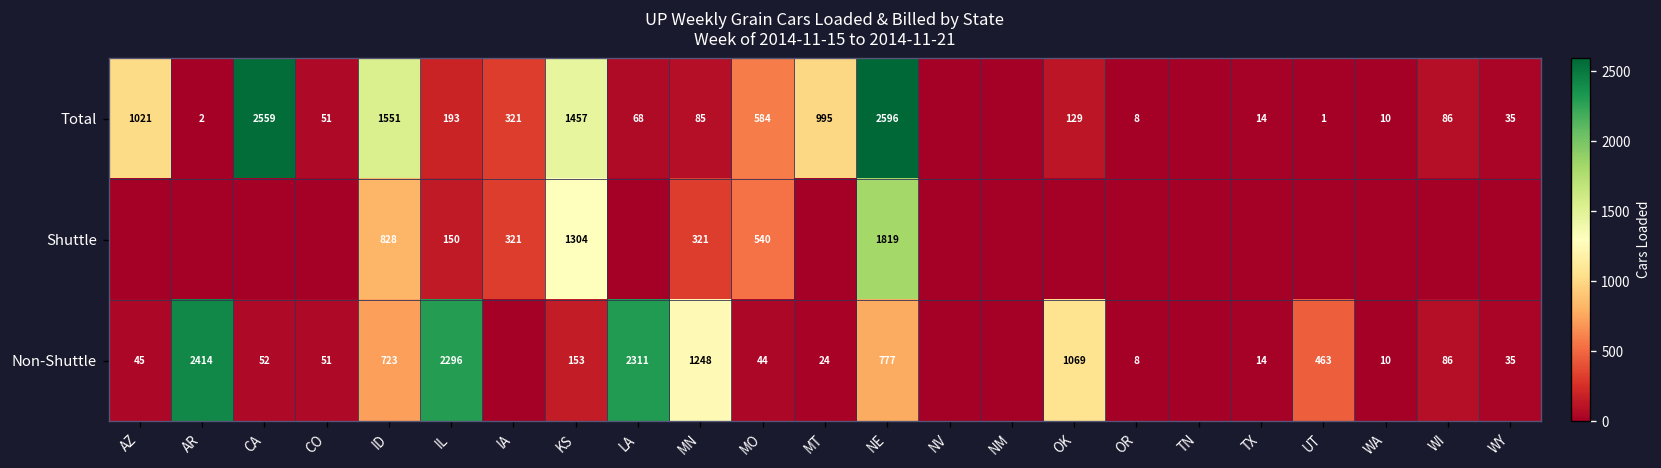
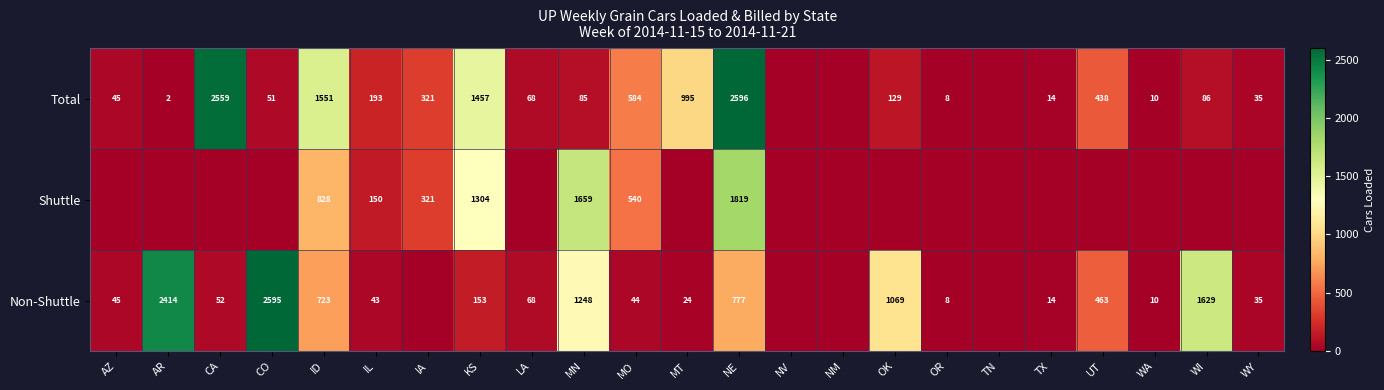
  {
    "Total": {
-     "AZ": 1021,
+     "AZ": 45,
      "AR": 2,
      "CA": 2559,
      "CO": 51,
      "ID": 1551,
      "IL": 193,
      "IA": 321,
      "KS": 1457,
      "LA": 68,
      "MN": 85,
      "MO": 584,
      "MT": 995,
      "NE": 2596,
      "OK": 129,
      "OR": 8,
      "TX": 14,
-     "UT": 1,
+     "UT": 438,
      "WA": 10,
      "WI": 86,
      "WY": 35
    },
    "Shuttle": {
      "ID": 828,
      "IL": 150,
      "IA": 321,
      "KS": 1304,
-     "MN": 321,
+     "MN": 1659,
      "MO": 540,
      "NE": 1819
    },
    "Non-Shuttle": {
      "AZ": 45,
      "AR": 2414,
      "CA": 52,
-     "CO": 51,
+     "CO": 2595,
      "ID": 723,
-     "IL": 2296,
+     "IL": 43,
      "KS": 153,
-     "LA": 2311,
+     "LA": 68,
      "MN": 1248,
      "MO": 44,
      "MT": 24,
      "NE": 777,
      "OK": 1069,
      "OR": 8,
      "TX": 14,
      "UT": 463,
      "WA": 10,
-     "WI": 86,
+     "WI": 1629,
      "WY": 35
    }
  }
